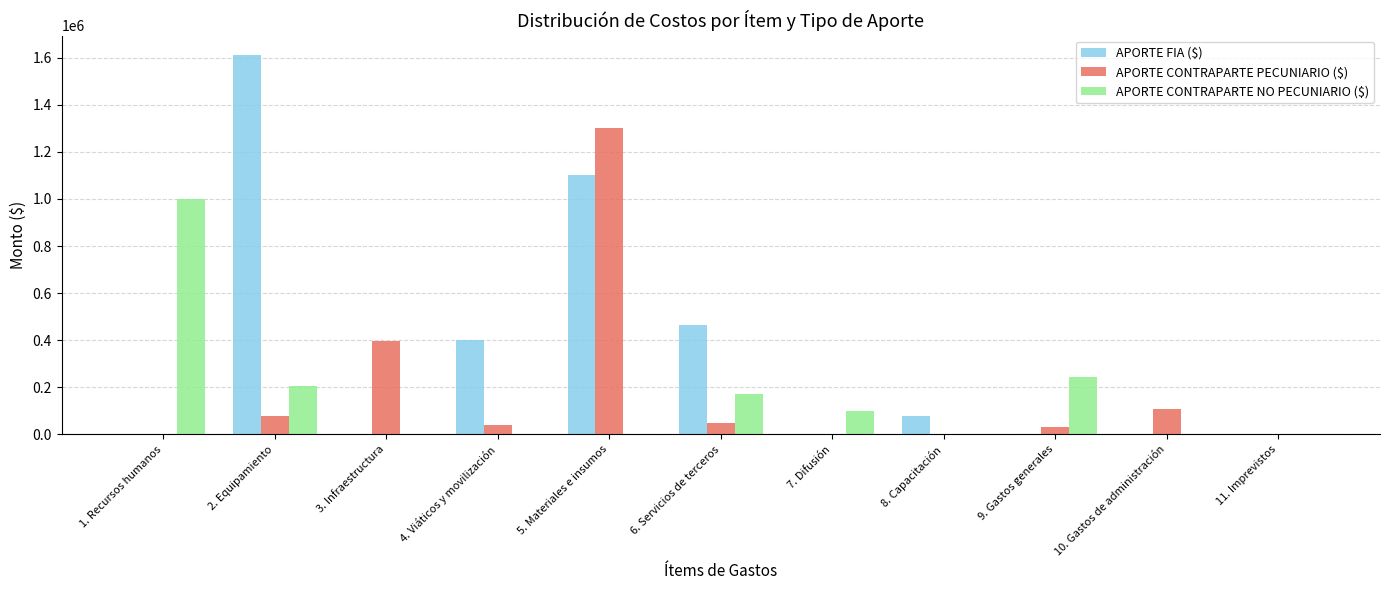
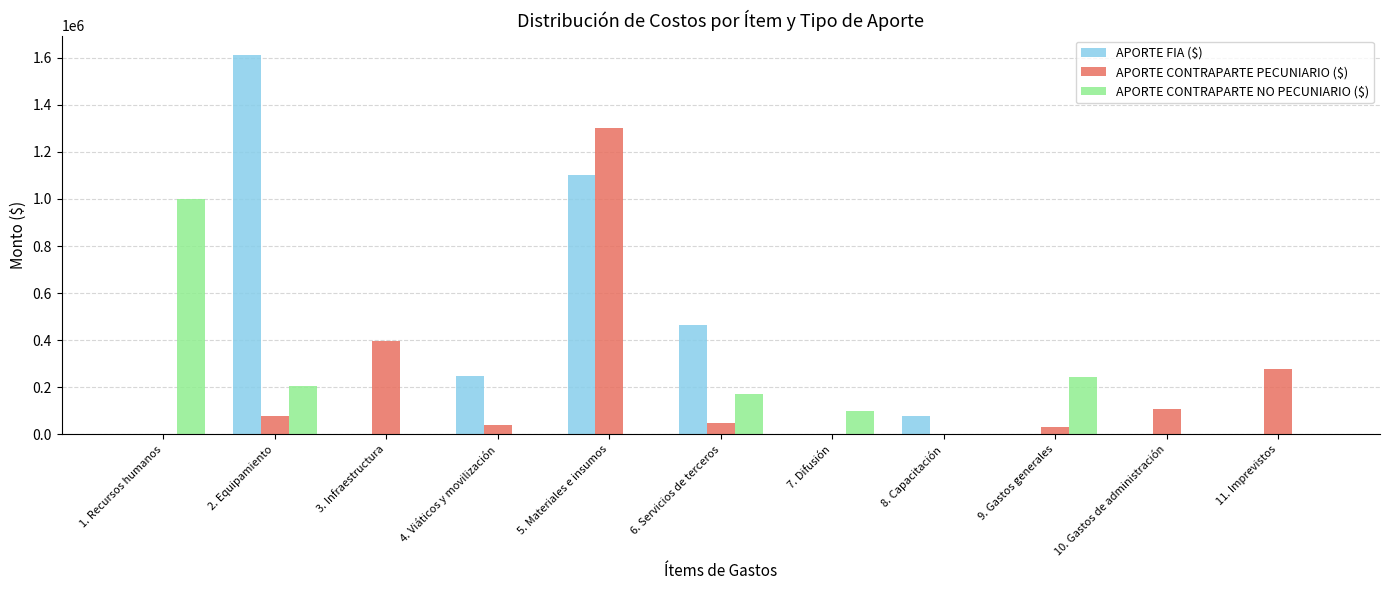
  {
    "APORTE FIA ($)": {
      "1. Recursos humanos": 0,
      "2. Equipamiento": 1610000,
      "3. Infraestructura": 0,
-     "4. Viáticos y movilización": 400000,
+     "4. Viáticos y movilización": 250000,
      "5. Materiales e insumos": 1100000,
      "6. Servicios de terceros": 460000,
      "7. Difusión": 0,
      "8. Capacitación": 80000,
      "9. Gastos generales": 0,
      "10. Gastos de administración": 0,
      "11. Imprevistos": 0
    },
    "APORTE CONTRAPARTE PECUNIARIO ($)": {
      "1. Recursos humanos": 0,
      "2. Equipamiento": 80000,
      "3. Infraestructura": 400000,
      "4. Viáticos y movilización": 40000,
      "5. Materiales e insumos": 1300000,
      "6. Servicios de terceros": 50000,
      "7. Difusión": 0,
      "8. Capacitación": 0,
      "9. Gastos generales": 30000,
      "10. Gastos de administración": 110000,
-     "11. Imprevistos": 0
+     "11. Imprevistos": 280000
    },
    "APORTE CONTRAPARTE NO PECUNIARIO ($)": {
      "1. Recursos humanos": 1000000,
      "2. Equipamiento": 200000,
      "3. Infraestructura": 0,
      "4. Viáticos y movilización": 0,
      "5. Materiales e insumos": 0,
      "6. Servicios de terceros": 170000,
      "7. Difusión": 100000,
      "8. Capacitación": 0,
      "9. Gastos generales": 240000,
      "10. Gastos de administración": 0,
      "11. Imprevistos": 0
    }
  }
